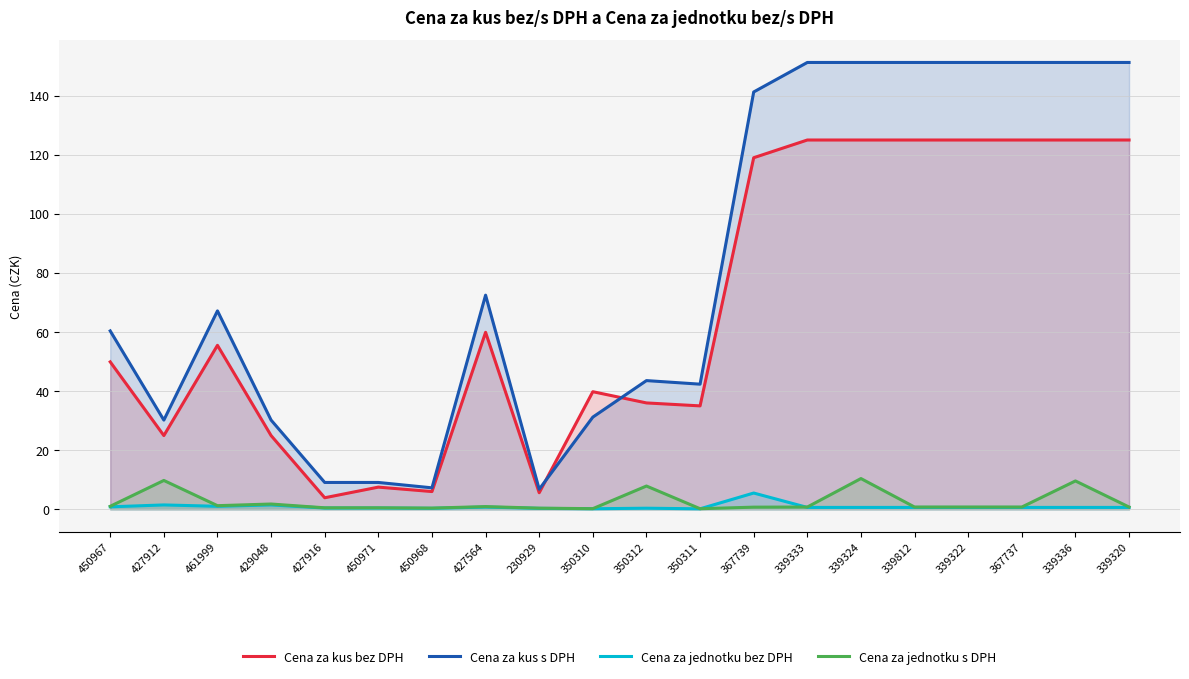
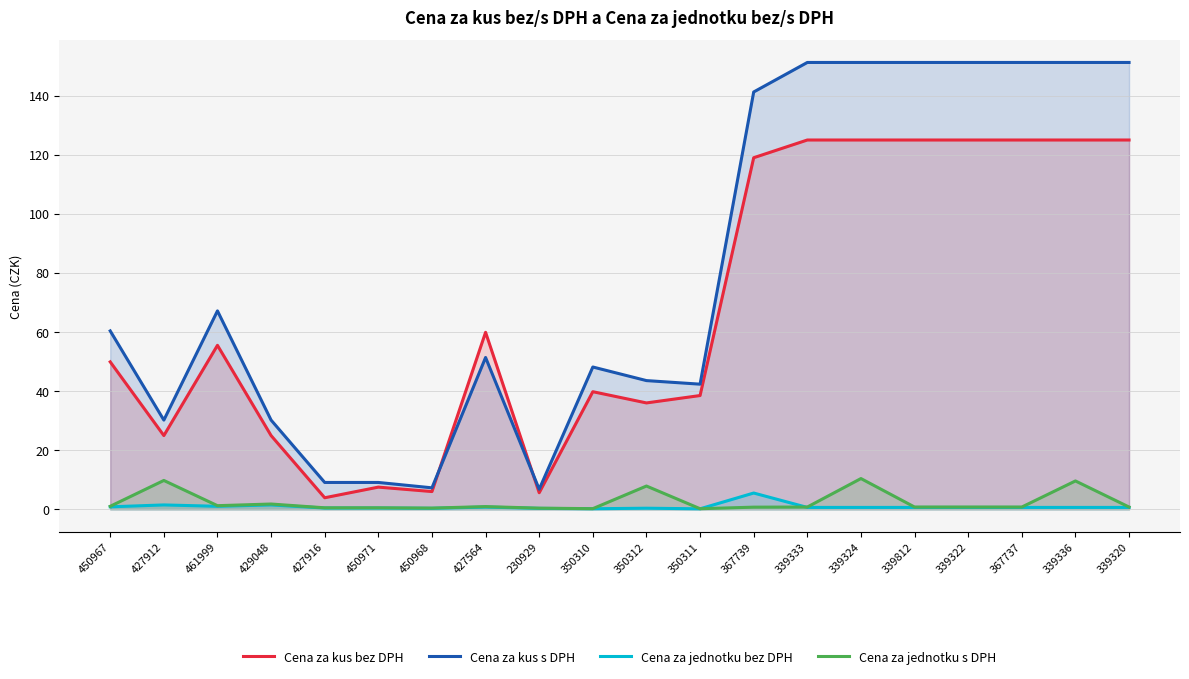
  {
    "Cena za kus bez DPH": {
      "450967": 50,
      "427912": 25,
      "461999": 56,
      "429048": 25,
      "427916": 4,
      "450971": 8,
      "450968": 6,
      "427564": 60,
      "230929": 6,
      "350310": 40,
      "350312": 36,
-     "350311": 35,
+     "350311": 39,
      "367739": 119,
      "339333": 125,
      "339324": 125,
      "339812": 125,
      "339322": 125,
      "367737": 125,
      "339336": 125,
      "339320": 125
    },
    "Cena za kus s DPH": {
      "450967": 60,
      "427912": 30,
      "461999": 67,
      "429048": 30,
      "427916": 9,
      "450971": 9,
      "450968": 7,
-     "427564": 72,
+     "427564": 51,
      "230929": 7,
-     "350310": 31,
+     "350310": 48,
      "350312": 44,
      "350311": 42,
      "367739": 141,
      "339333": 151,
      "339324": 151,
      "339812": 151,
      "339322": 151,
      "367737": 151,
      "339336": 151,
      "339320": 151
    },
    "Cena za jednotku bez DPH": {
      "427912": 1,
      "350312": 0,
      "367739": 6,
      "339324": 1,
      "339336": 1
    },
    "Cena za jednotku s DPH": {
      "427912": 10,
      "350312": 8,
      "367739": 1,
      "339324": 10,
      "339336": 10
    }
  }
